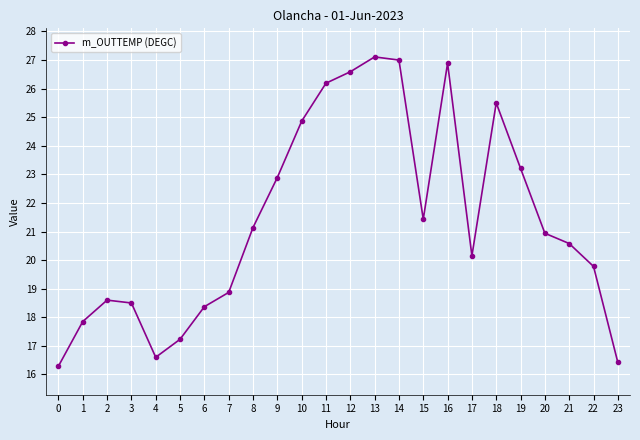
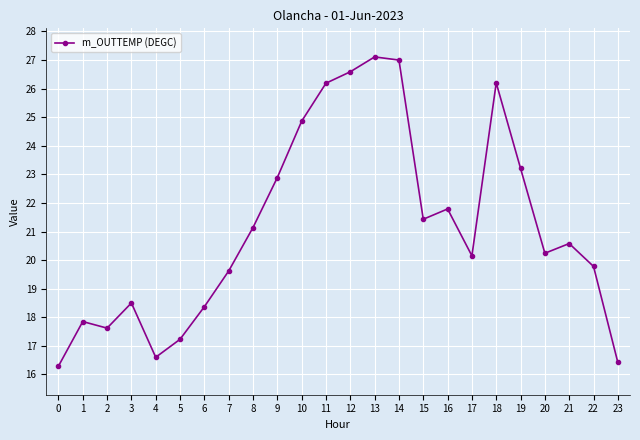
  {
    "0": 16.3,
    "1": 17.9,
-   "2": 18.6,
+   "2": 17.6,
    "3": 18.5,
    "4": 16.6,
    "5": 17.2,
    "6": 18.4,
-   "7": 18.9,
+   "7": 19.6,
    "8": 21.1,
    "9": 22.9,
    "10": 24.9,
    "11": 26.2,
    "12": 26.6,
    "13": 27.1,
    "14": 27.0,
    "15": 21.4,
-   "16": 26.9,
+   "16": 21.8,
    "17": 20.2,
-   "18": 25.5,
+   "18": 26.2,
    "19": 23.2,
-   "20": 20.9,
+   "20": 20.2,
    "21": 20.6,
    "22": 19.8,
    "23": 16.4
  }
